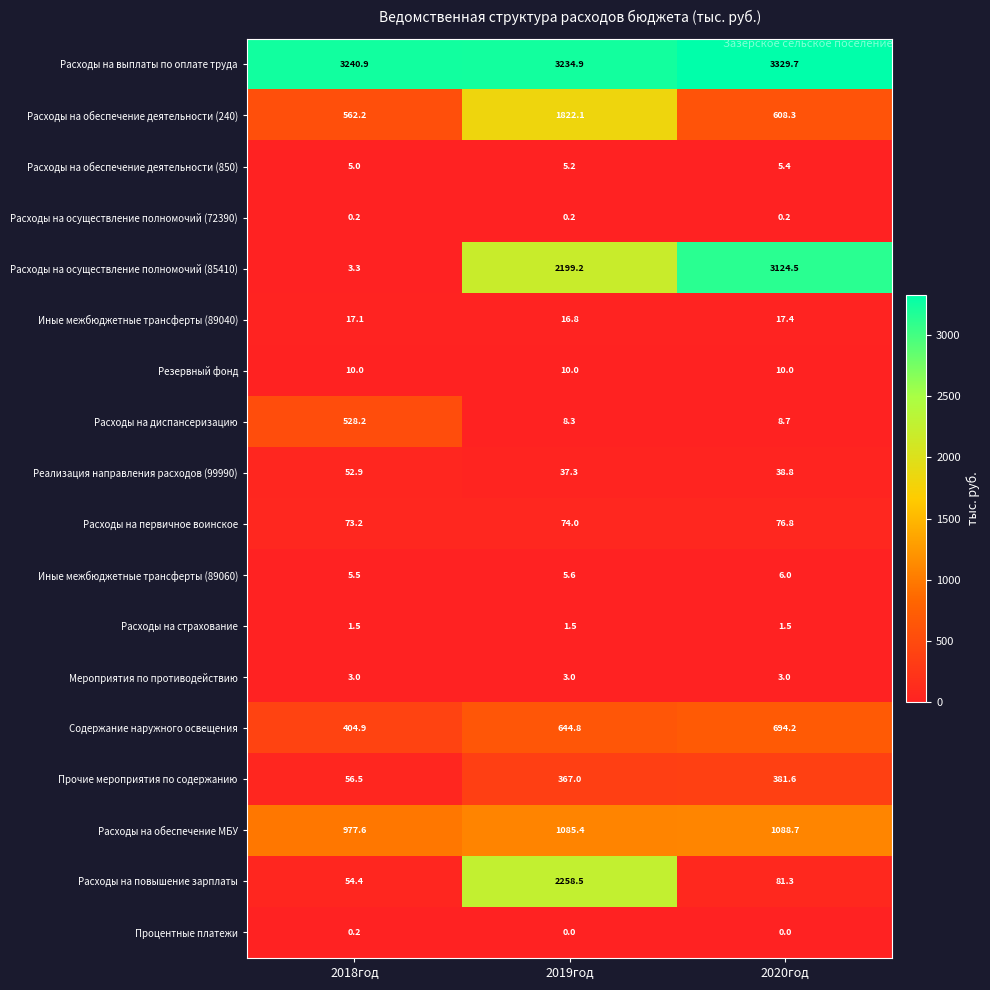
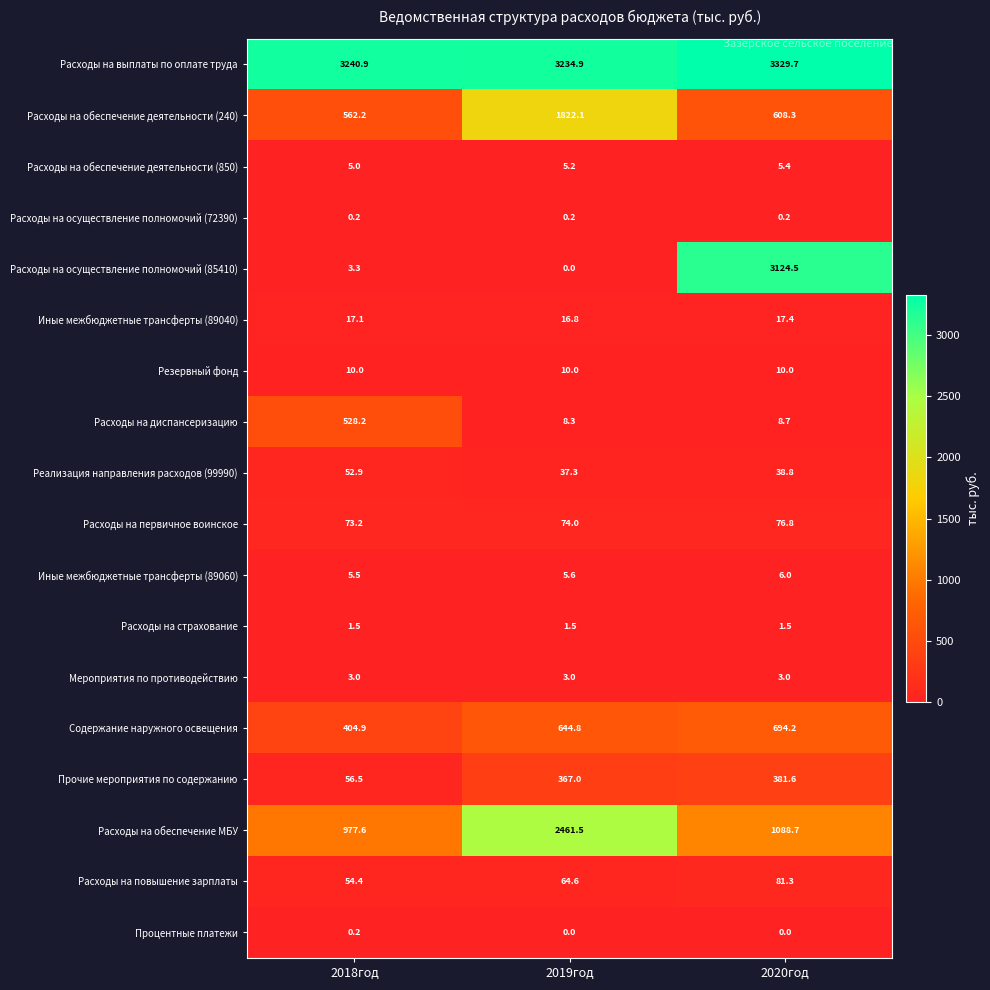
  {
    "Расходы на выплаты по оплате труда": {
      "2018год": 3240.9,
      "2019год": 3234.9
    },
    "Расходы на обеспечение деятельности (240)": {
      "2018год": 562.2,
      "2019год": 1822.1,
      "2020год": 608.3
    },
    "Расходы на обеспечение деятельности (850)": {
      "2018год": 5.0,
      "2019год": 5.2,
      "2020год": 5.4
    },
    "Расходы на осуществление полномочий (72390)": {
      "2018год": 0.2,
      "2019год": 0.2,
      "2020год": 0.2
    },
    "Расходы на осуществление полномочий (85410)": {
      "2018год": 3.3,
-     "2019год": 2199.2,
+     "2019год": 0.0,
      "2020год": 3124.5
    },
    "Иные межбюджетные трансферты (89040)": {
      "2018год": 17.1,
      "2019год": 16.8,
      "2020год": 17.4
    },
    "Резервный фонд": {
      "2018год": 10.0,
      "2019год": 10.0,
      "2020год": 10.0
    },
    "Расходы на диспансеризацию": {
      "2018год": 528.2,
      "2019год": 8.3,
      "2020год": 8.7
    },
    "Реализация направления расходов (99990)": {
      "2018год": 52.9,
      "2019год": 37.3,
      "2020год": 38.8
    },
    "Расходы на первичное воинское": {
      "2018год": 73.2,
      "2019год": 74.0,
      "2020год": 76.8
    },
    "Иные межбюджетные трансферты (89060)": {
      "2018год": 5.5,
      "2019год": 5.6,
      "2020год": 6.0
    },
    "Расходы на страхование": {
      "2018год": 1.5,
      "2019год": 1.5,
      "2020год": 1.5
    },
    "Мероприятия по противодействию": {
      "2018год": 3.0,
      "2019год": 3.0,
      "2020год": 3.0
    },
    "Содержание наружного освещения": {
      "2018год": 404.9,
      "2019год": 644.8,
      "2020год": 694.2
    },
    "Прочие мероприятия по содержанию": {
      "2018год": 56.5,
      "2019год": 367.0,
      "2020год": 381.6
    },
    "Расходы на обеспечение МБУ": {
      "2018год": 977.6,
-     "2019год": 1085.4,
+     "2019год": 2461.5,
      "2020год": 1088.7
    },
    "Расходы на повышение зарплаты": {
      "2018год": 54.4,
-     "2019год": 2258.5,
+     "2019год": 64.6,
      "2020год": 81.3
    },
    "Процентные платежи": {
      "2018год": 0.2,
      "2019год": 0.0,
      "2020год": 0.0
    }
  }
